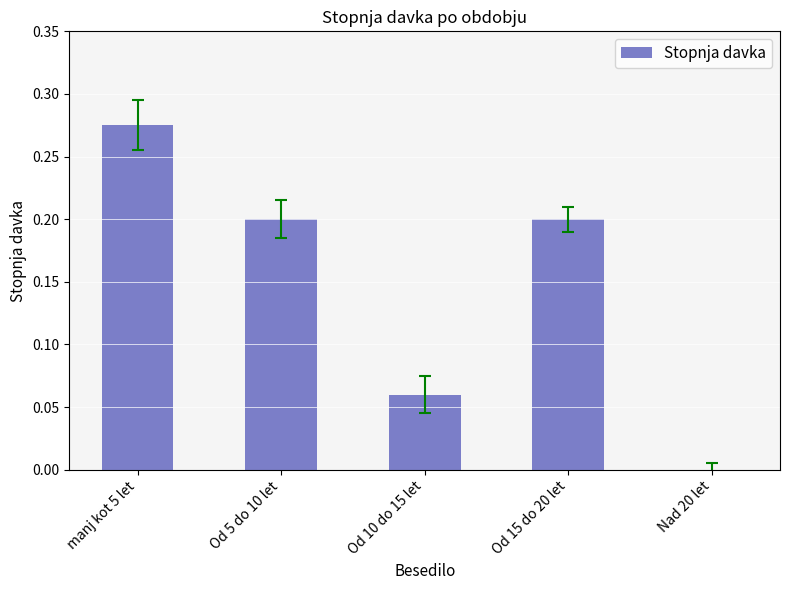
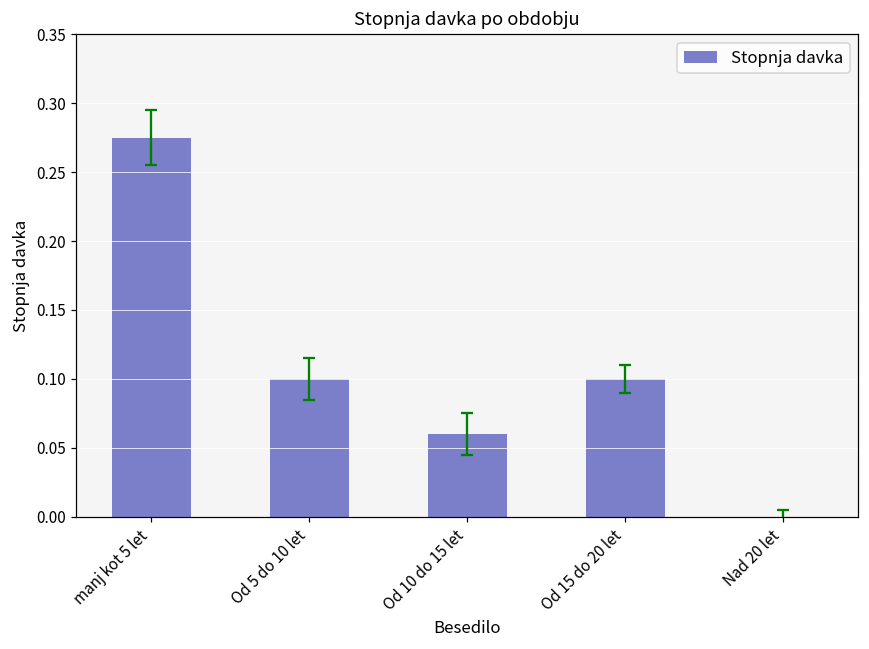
  {
    "Stopnja davka": {
      "manj kot 5 let": 0.275,
-     "Od 5 do 10 let": 0.2,
+     "Od 5 do 10 let": 0.1,
      "Od 10 do 15 let": 0.060,
-     "Od 15 do 20 let": 0.2,
+     "Od 15 do 20 let": 0.1,
      "Nad 20 let": 0.0
    }
  }
